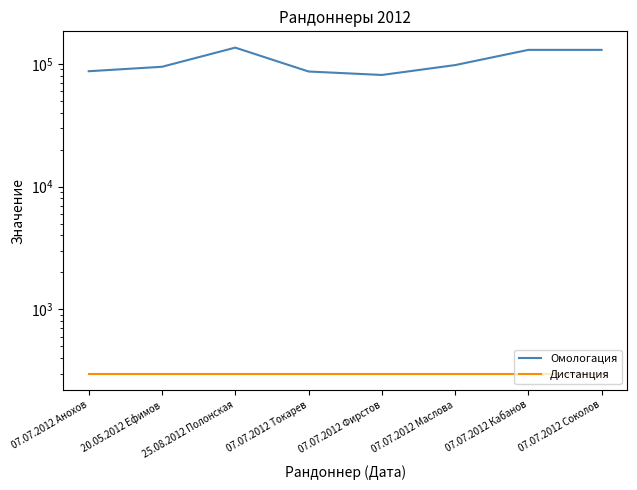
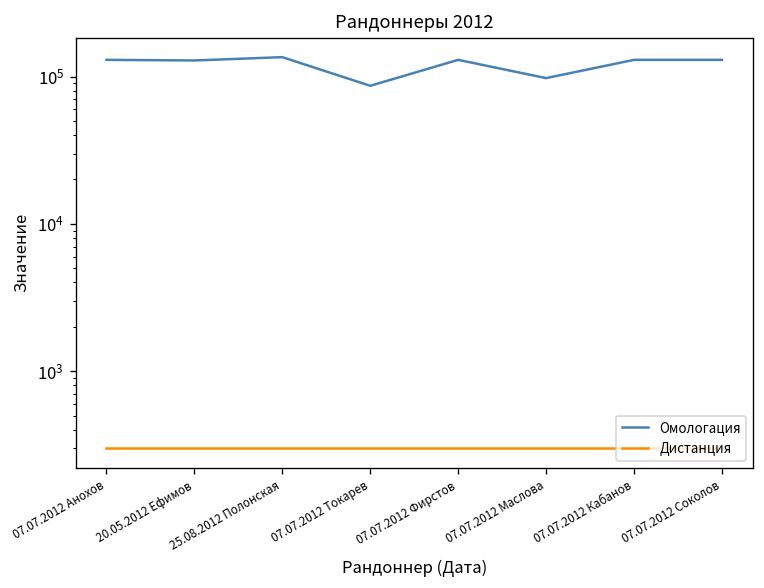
  {
    "Омологация": {
-     "07.07.2012 Анохов": 90000,
-     "20.05.2012 Ефимов": 90000,
+     "07.07.2012 Анохов": 130000,
+     "20.05.2012 Ефимов": 130000,
      "25.08.2012 Полонская": 140000,
      "07.07.2012 Токарев": 90000,
-     "07.07.2012 Фирстов": 80000,
+     "07.07.2012 Фирстов": 130000,
      "07.07.2012 Маслова": 100000,
      "07.07.2012 Кабанов": 130000,
      "07.07.2012 Соколов": 130000
    },
    "Дистанция": {
      "07.07.2012 Анохов": 300,
      "20.05.2012 Ефимов": 300,
      "25.08.2012 Полонская": 300,
      "07.07.2012 Токарев": 300,
      "07.07.2012 Фирстов": 300,
      "07.07.2012 Маслова": 300
    }
  }
